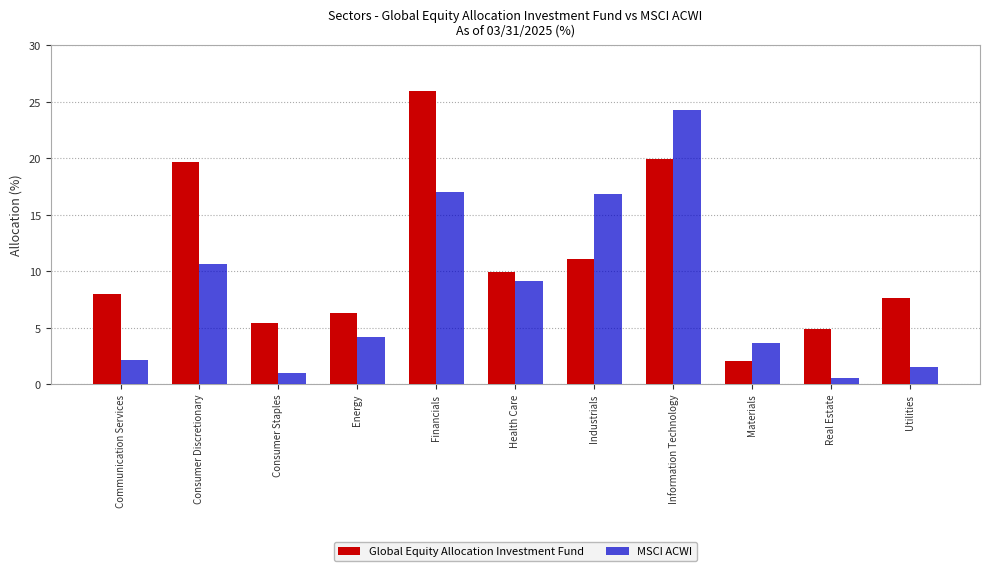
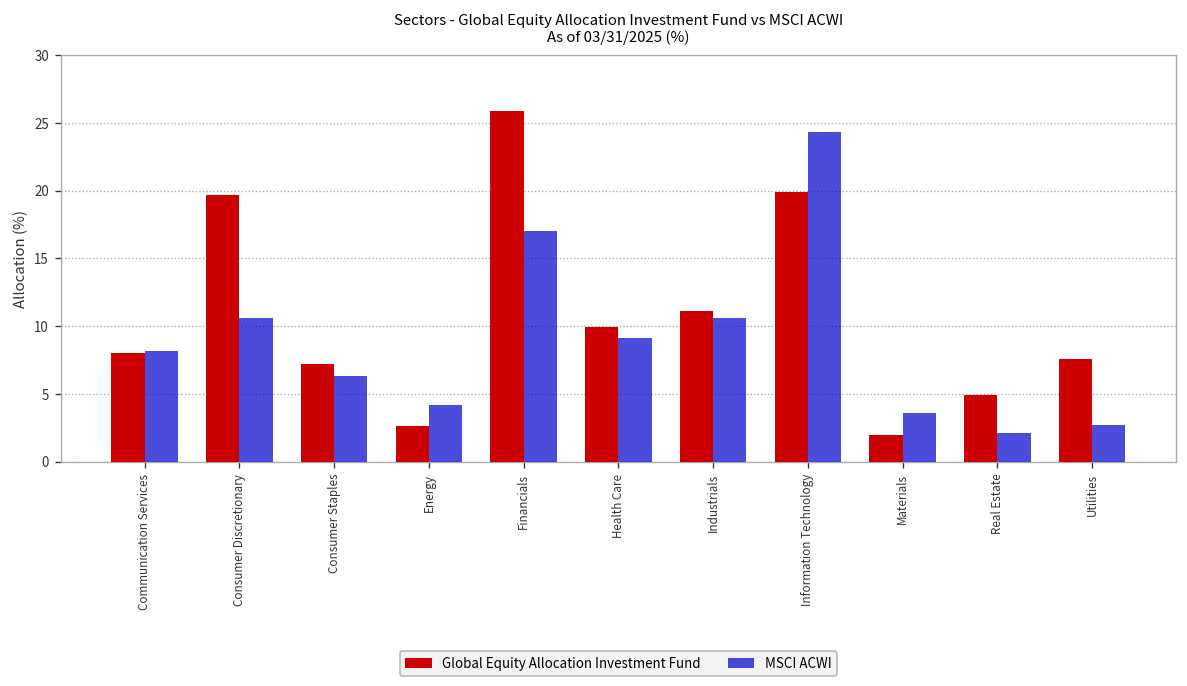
  {
    "Global Equity Allocation Investment Fund": {
      "Communication Services": 8.0,
      "Consumer Discretionary": 19.7,
-     "Consumer Staples": 5.4,
-     "Energy": 6.3,
+     "Consumer Staples": 7.2,
+     "Energy": 2.6,
      "Financials": 25.9,
      "Health Care": 9.9,
      "Industrials": 11.1,
      "Information Technology": 19.9,
      "Materials": 2.0,
      "Real Estate": 4.9,
      "Utilities": 7.6
    },
    "MSCI ACWI": {
-     "Communication Services": 2.1,
+     "Communication Services": 8.2,
      "Consumer Discretionary": 10.6,
-     "Consumer Staples": 1.0,
+     "Consumer Staples": 6.3,
      "Energy": 4.2,
      "Financials": 17.0,
      "Health Care": 9.1,
-     "Industrials": 16.8,
+     "Industrials": 10.6,
      "Information Technology": 24.3,
      "Materials": 3.6,
-     "Real Estate": 0.5,
-     "Utilities": 1.5
+     "Real Estate": 2.1,
+     "Utilities": 2.7
    }
  }
